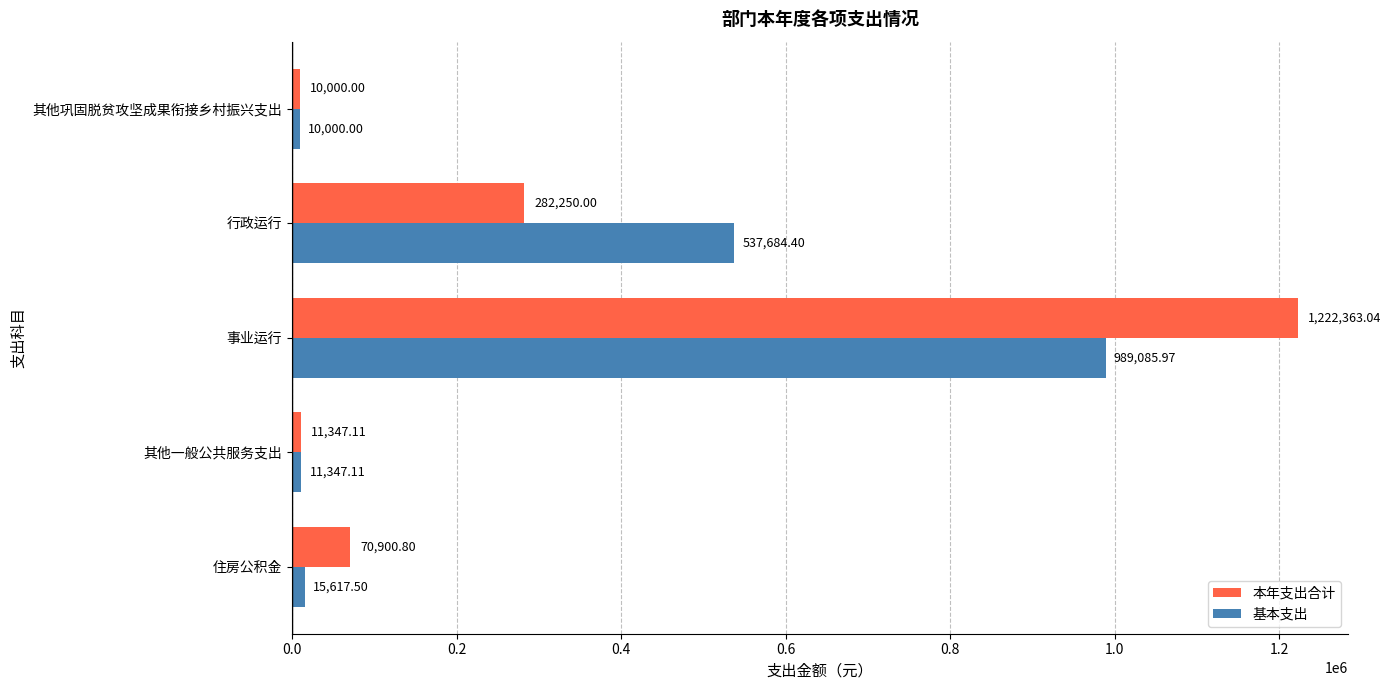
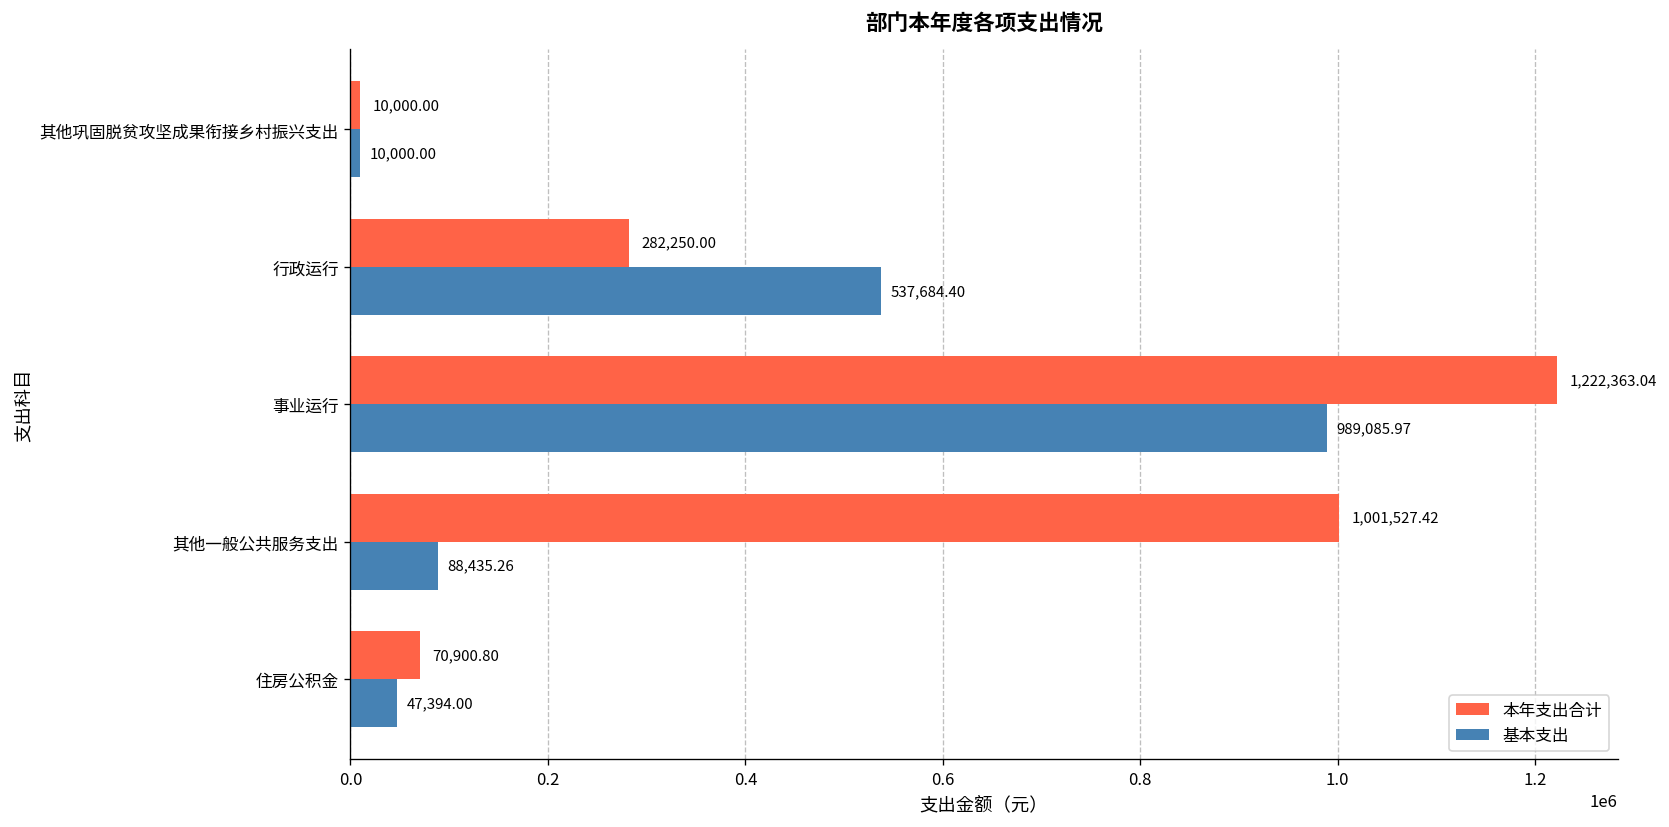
  {
    "本年支出合计": {
      "其他巩固脱贫攻坚成果衔接乡村振兴支出": "10,000.00",
      "行政运行": "282,250.00",
      "事业运行": "1,222,363.04",
-     "其他一般公共服务支出": "11,347.11",
+     "其他一般公共服务支出": "1,001,527.42",
      "住房公积金": "70,900.80"
    },
    "基本支出": {
      "其他巩固脱贫攻坚成果衔接乡村振兴支出": "10,000.00",
      "行政运行": "537,684.40",
      "事业运行": "989,085.97",
-     "其他一般公共服务支出": "11,347.11",
-     "住房公积金": "15,617.50"
+     "其他一般公共服务支出": "88,435.26",
+     "住房公积金": "47,394.00"
    }
  }
